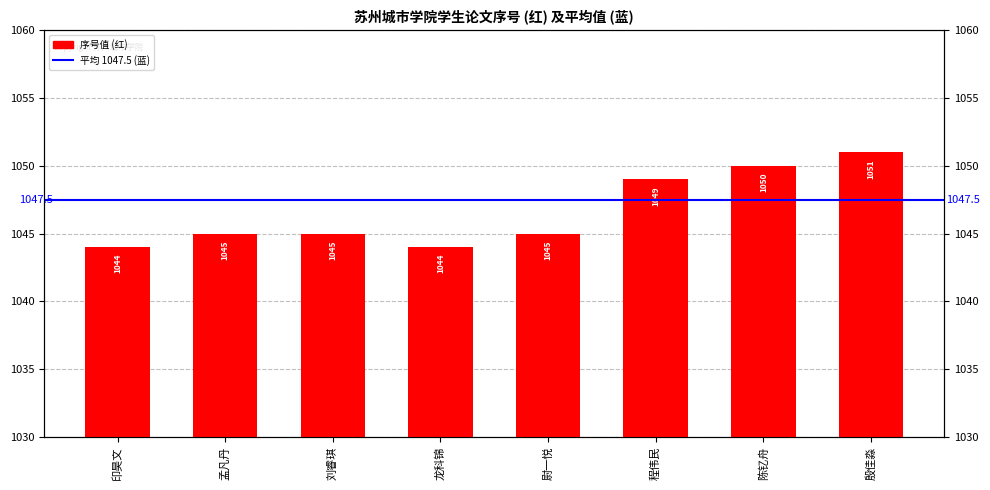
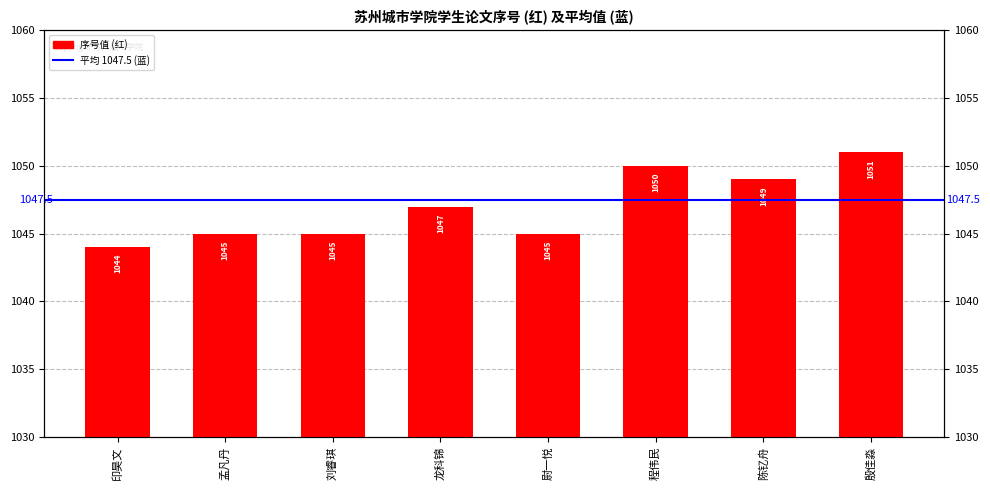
  {
    "印昊文": 1044,
    "孟凡丹": 1045,
    "刘睿琪": 1045,
-   "龙科锦": 1044,
+   "龙科锦": 1047,
    "尉一悦": 1045,
-   "程伟民": 1049,
-   "陈钇舟": 1050,
+   "程伟民": 1050,
+   "陈钇舟": 1049,
    "殷佳淼": 1051
  }
